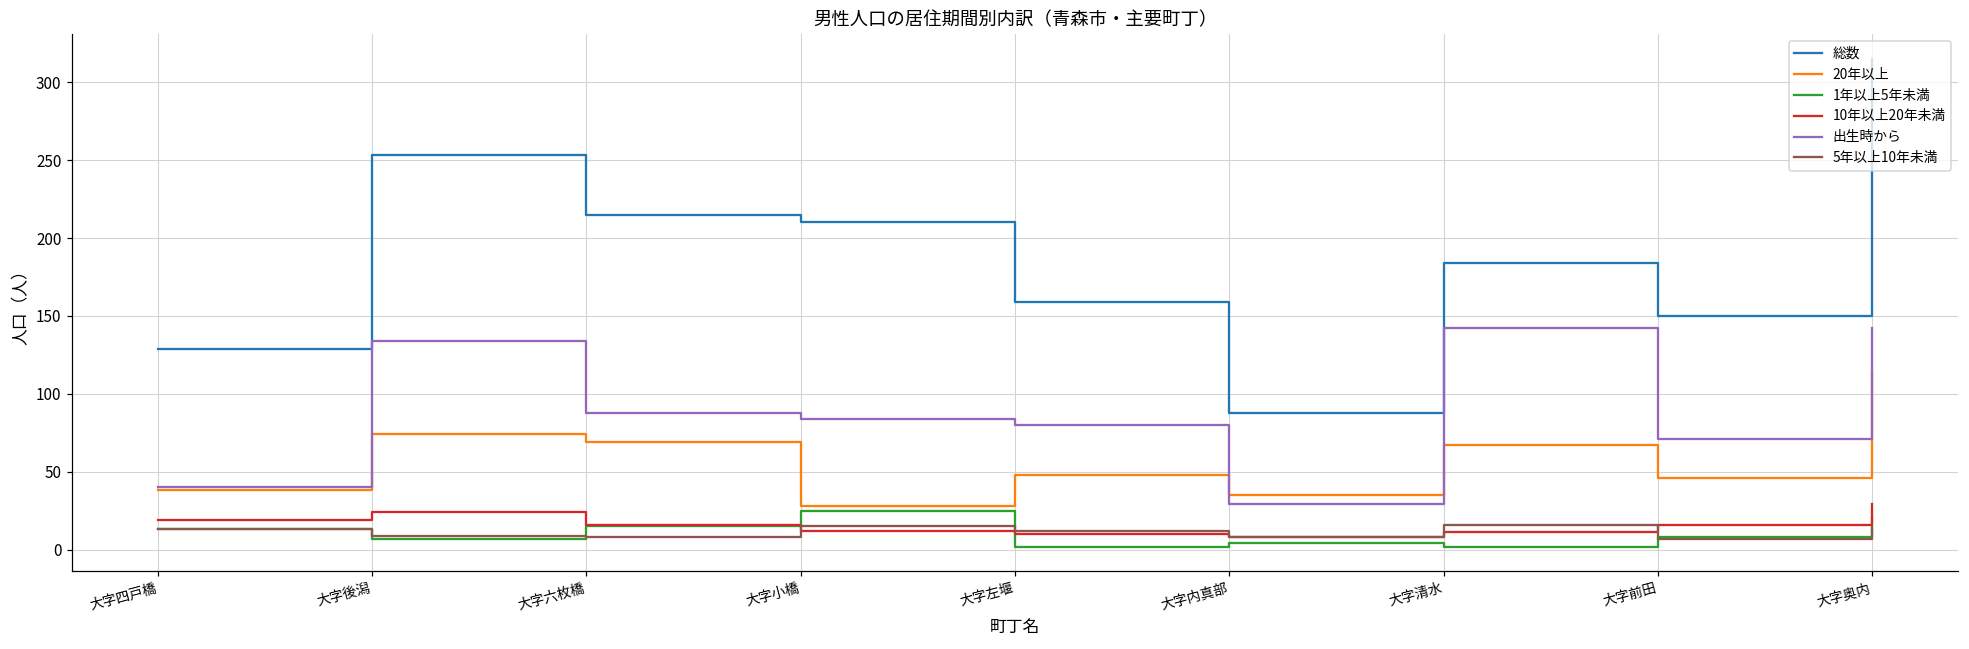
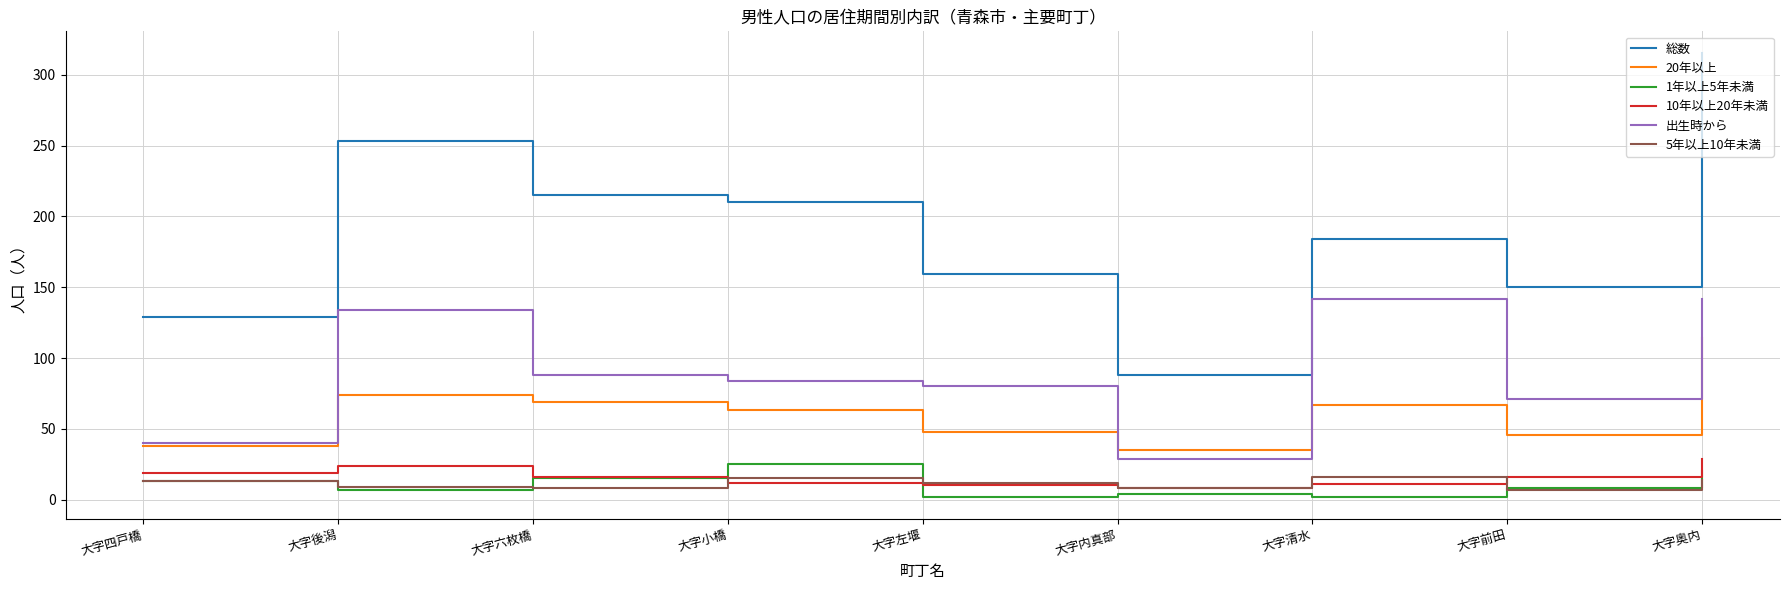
  {
    "総数": {
      "大字四戸橋": 129,
      "大字後潟": 253,
      "大字六枚橋": 215,
      "大字小橋": 210,
      "大字左堰": 159,
      "大字内真部": 88,
      "大字清水": 184,
      "大字前田": 150
    },
    "20年以上": {
      "大字四戸橋": 38,
      "大字後潟": 74,
      "大字六枚橋": 69,
-     "大字小橋": 28,
+     "大字小橋": 63,
      "大字左堰": 48,
      "大字内真部": 35,
      "大字清水": 67,
      "大字前田": 46,
      "大字奥内": 114
    },
    "1年以上5年未満": {
      "大字後潟": 7,
      "大字小橋": 25,
      "大字左堰": 2,
      "大字内真部": 4,
      "大字清水": 2,
      "大字奥内": 20
    },
    "10年以上20年未満": {
      "大字四戸橋": 19,
      "大字後潟": 24,
      "大字小橋": 12,
      "大字左堰": 10,
      "大字清水": 11,
      "大字前田": 16,
      "大字奥内": 29
    },
    "出生時から": {
      "大字四戸橋": 40,
      "大字後潟": 134,
      "大字六枚橋": 88,
      "大字小橋": 84,
      "大字左堰": 80,
      "大字内真部": 29,
      "大字清水": 142,
      "大字前田": 71,
      "大字奥内": 142
    },
    "5年以上10年未満": {
      "大字後潟": 9,
      "大字六枚橋": 8,
      "大字小橋": 15,
      "大字左堰": 12,
      "大字清水": 16,
      "大字奥内": 14
    }
  }
